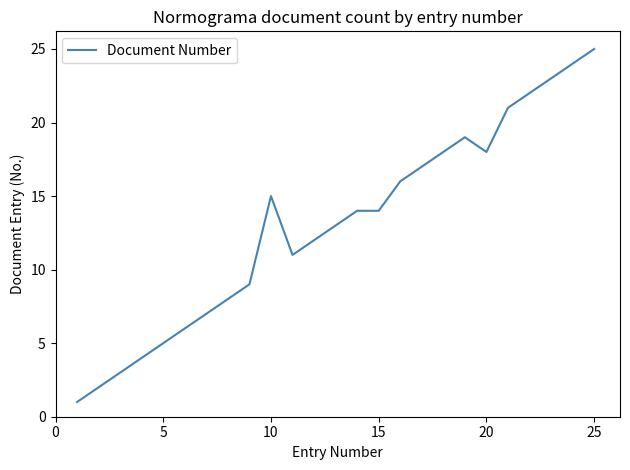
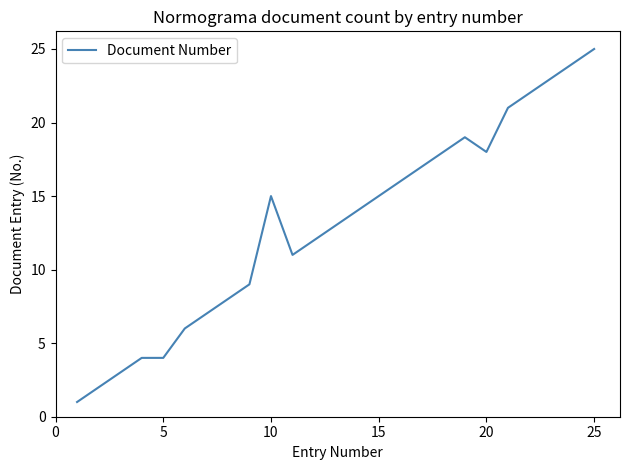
  {
-   "5": 5,
+   "5": 4,
    "10": 15,
-   "15": 14,
+   "15": 15,
    "20": 18,
    "25": 25
  }
